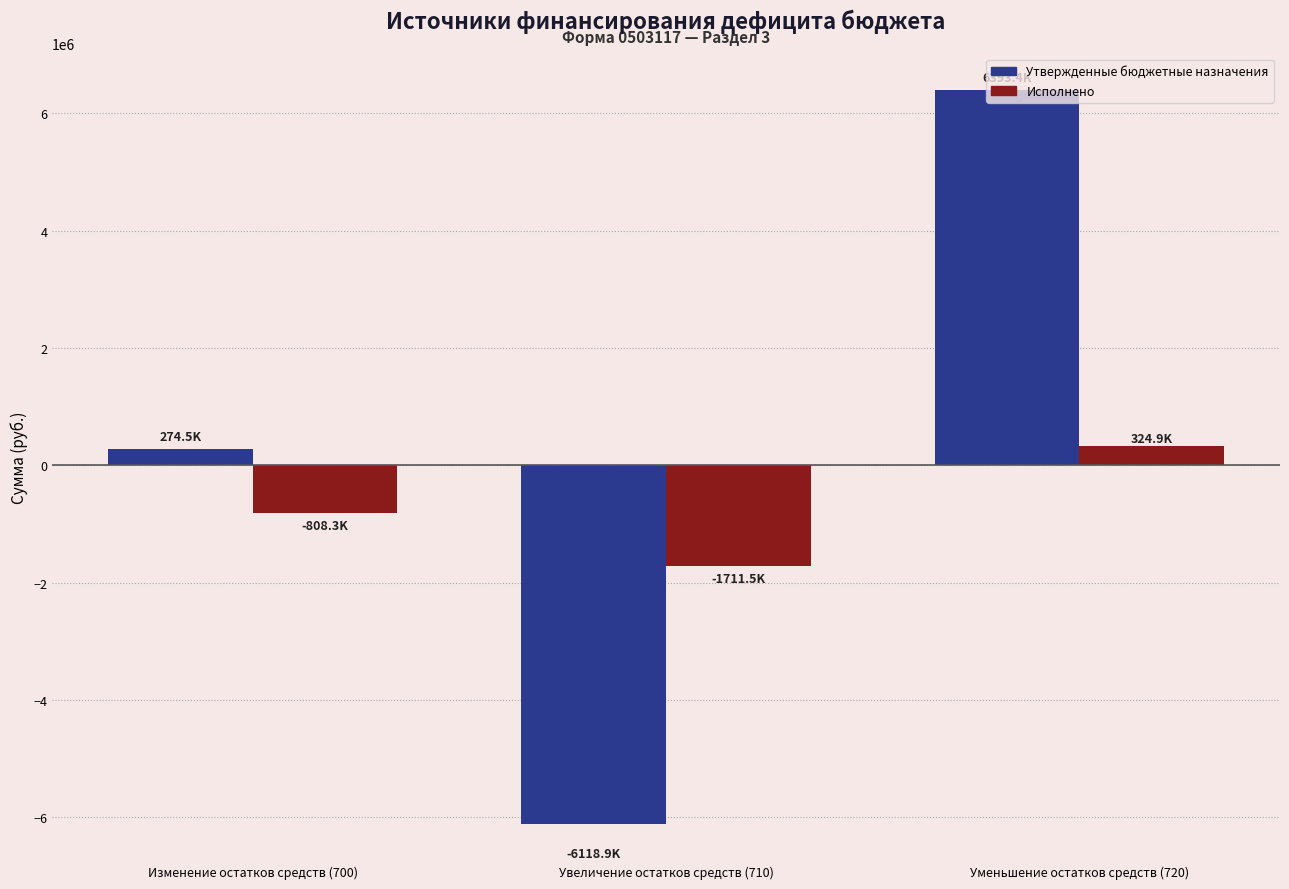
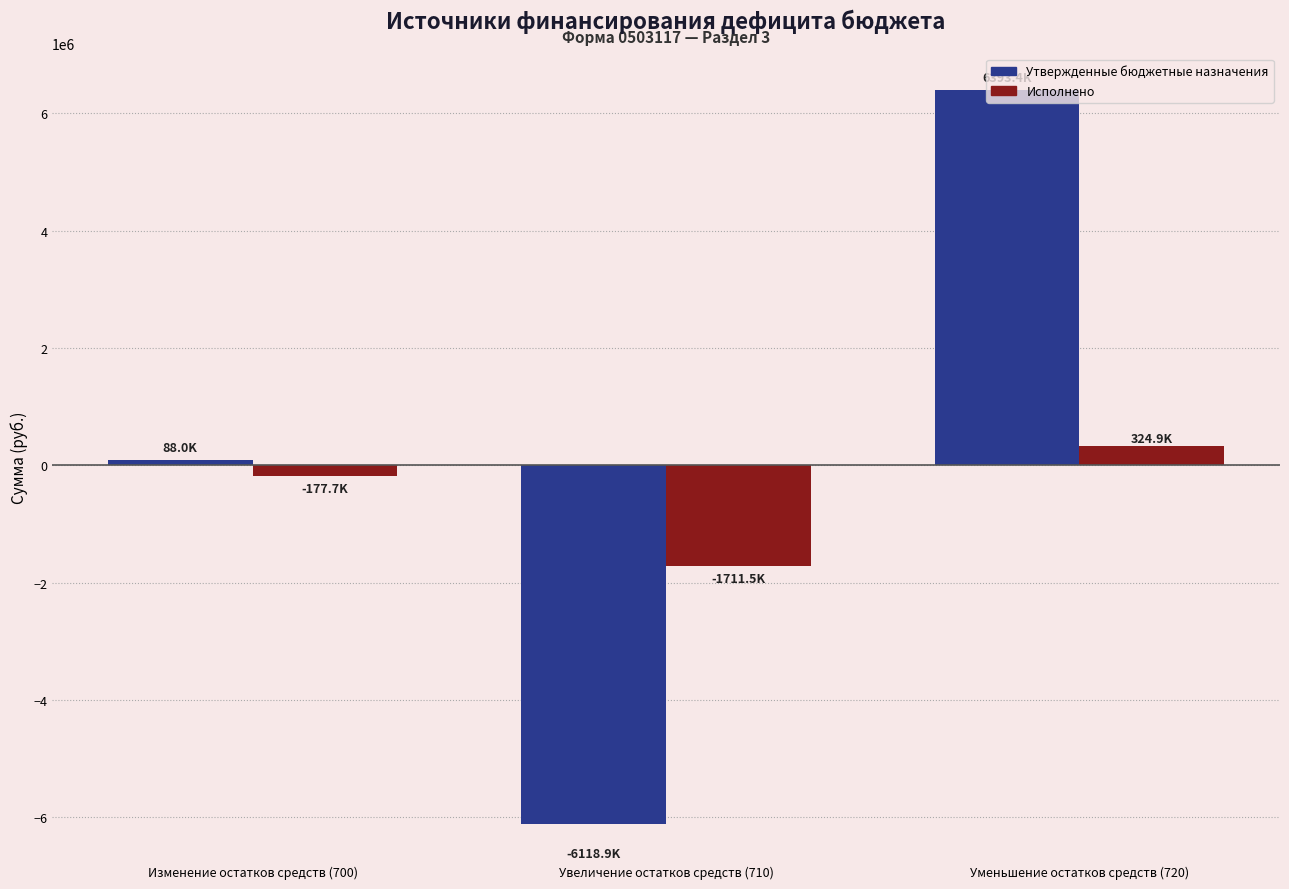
  {
    "Утвержденные бюджетные назначения": {
-     "Изменение остатков средств (700)": "274.5K",
+     "Изменение остатков средств (700)": "88.0K",
      "Увеличение остатков средств (710)": "-6118.9K"
    },
    "Исполнено": {
-     "Изменение остатков средств (700)": "-808.3K",
+     "Изменение остатков средств (700)": "-177.7K",
      "Увеличение остатков средств (710)": "-1711.5K",
      "Уменьшение остатков средств (720)": "324.9K"
    }
  }
